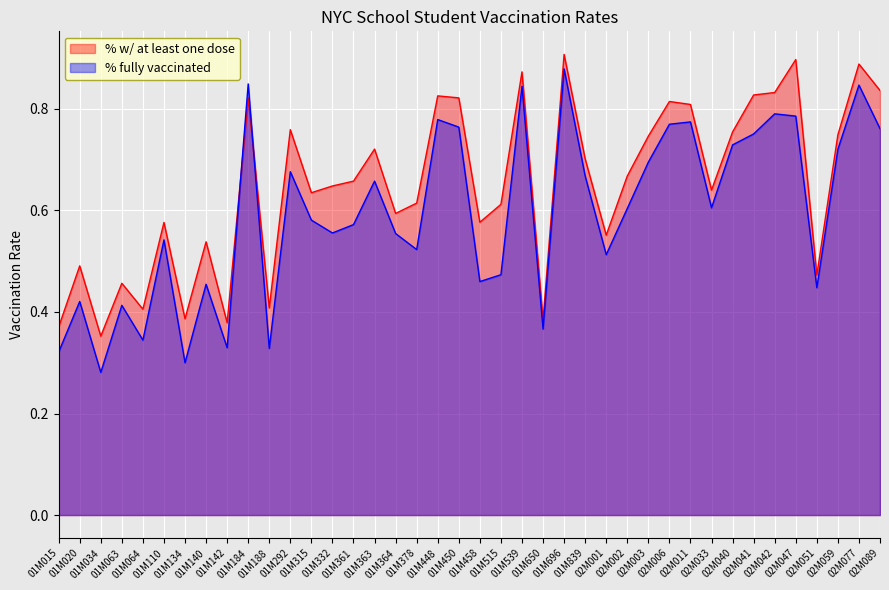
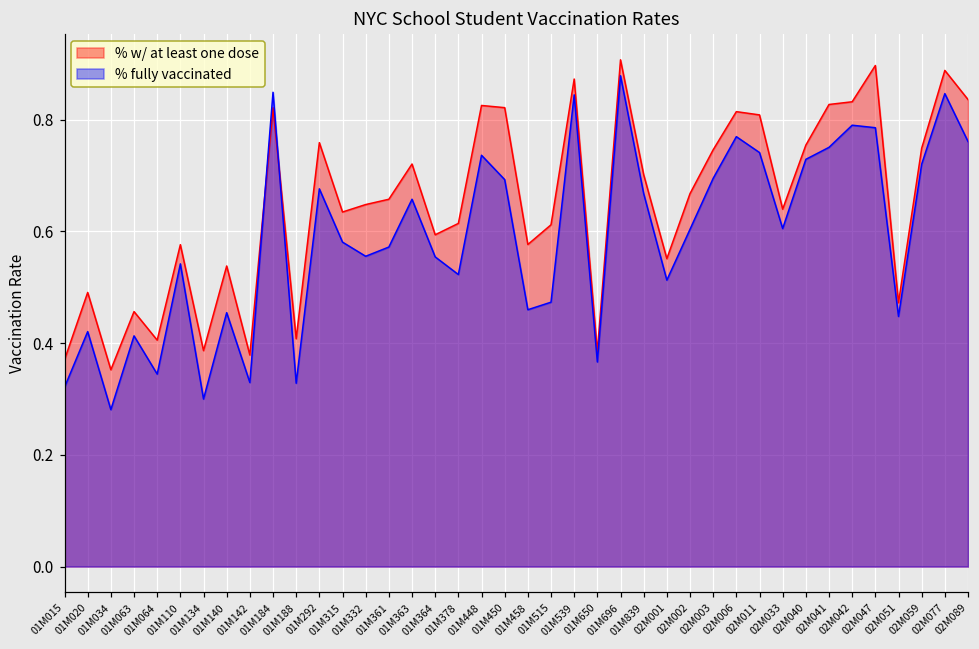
  {
    "% w/ at least one dose": {
      "01M015": 0.37,
      "01M020": 0.49,
      "01M034": 0.35,
      "01M063": 0.46,
      "01M064": 0.41,
      "01M110": 0.58,
      "01M134": 0.39,
      "01M140": 0.54,
      "01M142": 0.38,
      "01M184": 0.82,
      "01M188": 0.41,
      "01M292": 0.76,
      "01M315": 0.63,
      "01M332": 0.65,
      "01M361": 0.66,
      "01M363": 0.72,
      "01M364": 0.59,
      "01M378": 0.61,
      "01M448": 0.83,
      "01M450": 0.82,
      "01M458": 0.58,
      "01M515": 0.61,
      "01M539": 0.87,
      "01M650": 0.38,
      "01M696": 0.91,
      "01M839": 0.70,
      "02M001": 0.55,
      "02M002": 0.67,
      "02M003": 0.75,
      "02M006": 0.81,
      "02M011": 0.81,
      "02M033": 0.64,
      "02M040": 0.75,
      "02M041": 0.83,
      "02M042": 0.83,
      "02M047": 0.90,
      "02M051": 0.47,
      "02M059": 0.75,
      "02M077": 0.89,
      "02M089": 0.84
    },
    "% fully vaccinated": {
      "01M015": 0.32,
      "01M020": 0.42,
      "01M034": 0.28,
      "01M063": 0.41,
      "01M064": 0.34,
      "01M110": 0.54,
      "01M134": 0.30,
      "01M140": 0.45,
      "01M142": 0.33,
      "01M184": 0.85,
      "01M188": 0.33,
      "01M292": 0.68,
      "01M315": 0.58,
      "01M332": 0.56,
      "01M361": 0.57,
      "01M363": 0.66,
      "01M364": 0.55,
      "01M378": 0.52,
-     "01M448": 0.78,
-     "01M450": 0.76,
+     "01M448": 0.74,
+     "01M450": 0.69,
      "01M458": 0.46,
      "01M515": 0.47,
      "01M539": 0.84,
      "01M650": 0.37,
      "01M696": 0.88,
      "01M839": 0.67,
      "02M001": 0.51,
      "02M002": 0.60,
      "02M003": 0.70,
      "02M006": 0.77,
-     "02M011": 0.77,
+     "02M011": 0.74,
      "02M033": 0.61,
      "02M040": 0.73,
      "02M041": 0.75,
      "02M042": 0.79,
      "02M047": 0.79,
      "02M051": 0.45,
      "02M059": 0.72,
      "02M077": 0.85,
      "02M089": 0.76
    }
  }
